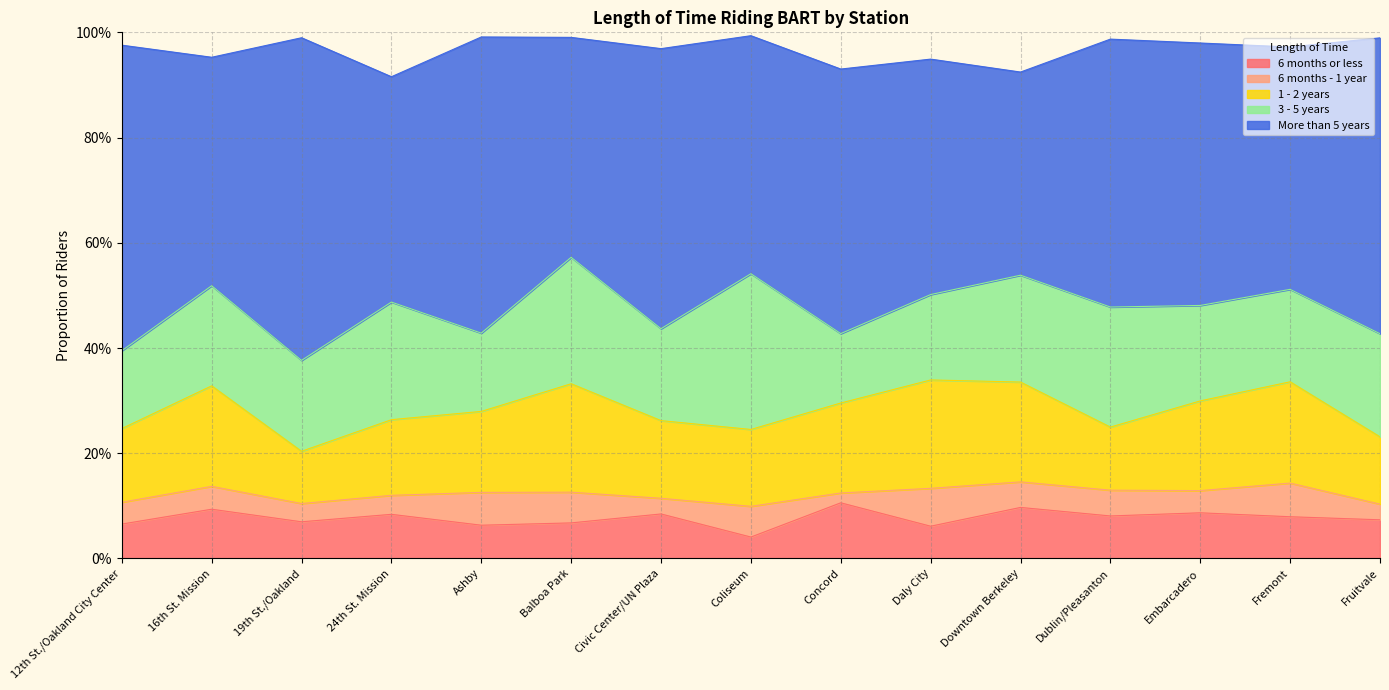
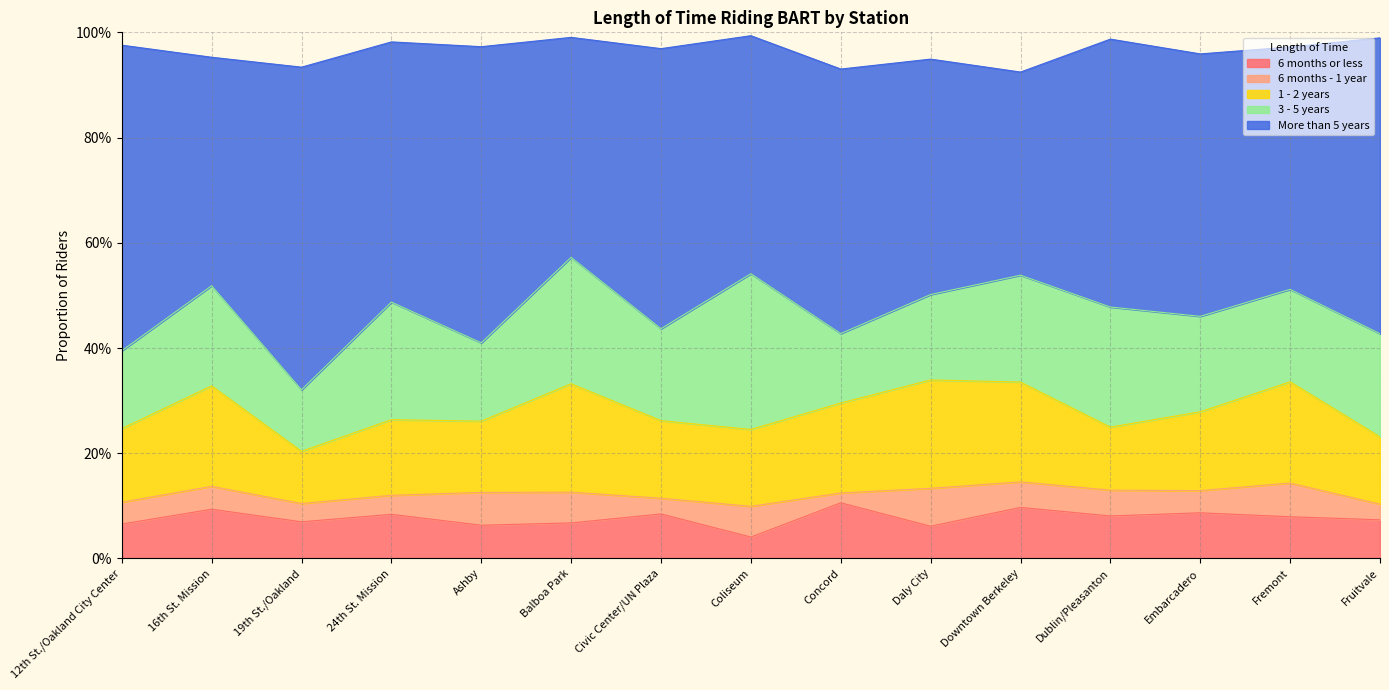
  {
    "1 - 2 years": {
      "12th St./Oakland City Center": "14%",
      "16th St. Mission": "19%",
      "19th St./Oakland": "10%",
      "24th St. Mission": "14%",
-     "Ashby": "15%",
+     "Ashby": "14%",
      "Balboa Park": "21%",
      "Civic Center/UN Plaza": "15%",
      "Coliseum": "15%",
      "Concord": "17%",
      "Daly City": "21%",
      "Downtown Berkeley": "19%",
      "Dublin/Pleasanton": "12%",
-     "Embarcadero": "17%",
+     "Embarcadero": "15%",
      "Fremont": "19%",
      "Fruitvale": "13%"
    },
    "3 - 5 years": {
      "12th St./Oakland City Center": "15%",
      "16th St. Mission": "19%",
-     "19th St./Oakland": "17%",
+     "19th St./Oakland": "12%",
      "24th St. Mission": "22%",
      "Ashby": "15%",
      "Balboa Park": "24%",
      "Civic Center/UN Plaza": "17%",
      "Coliseum": "30%",
      "Concord": "13%",
      "Daly City": "16%",
      "Downtown Berkeley": "20%",
      "Dublin/Pleasanton": "23%",
      "Embarcadero": "18%",
      "Fremont": "18%",
      "Fruitvale": "20%"
    },
    "More than 5 years": {
      "12th St./Oakland City Center": "58%",
      "16th St. Mission": "43%",
      "19th St./Oakland": "61%",
-     "24th St. Mission": "43%",
+     "24th St. Mission": "49%",
      "Ashby": "56%",
      "Balboa Park": "42%",
      "Civic Center/UN Plaza": "53%",
      "Coliseum": "45%",
      "Concord": "50%",
      "Daly City": "45%",
      "Downtown Berkeley": "39%",
      "Dublin/Pleasanton": "51%",
      "Embarcadero": "50%",
      "Fruitvale": "56%"
    }
  }
